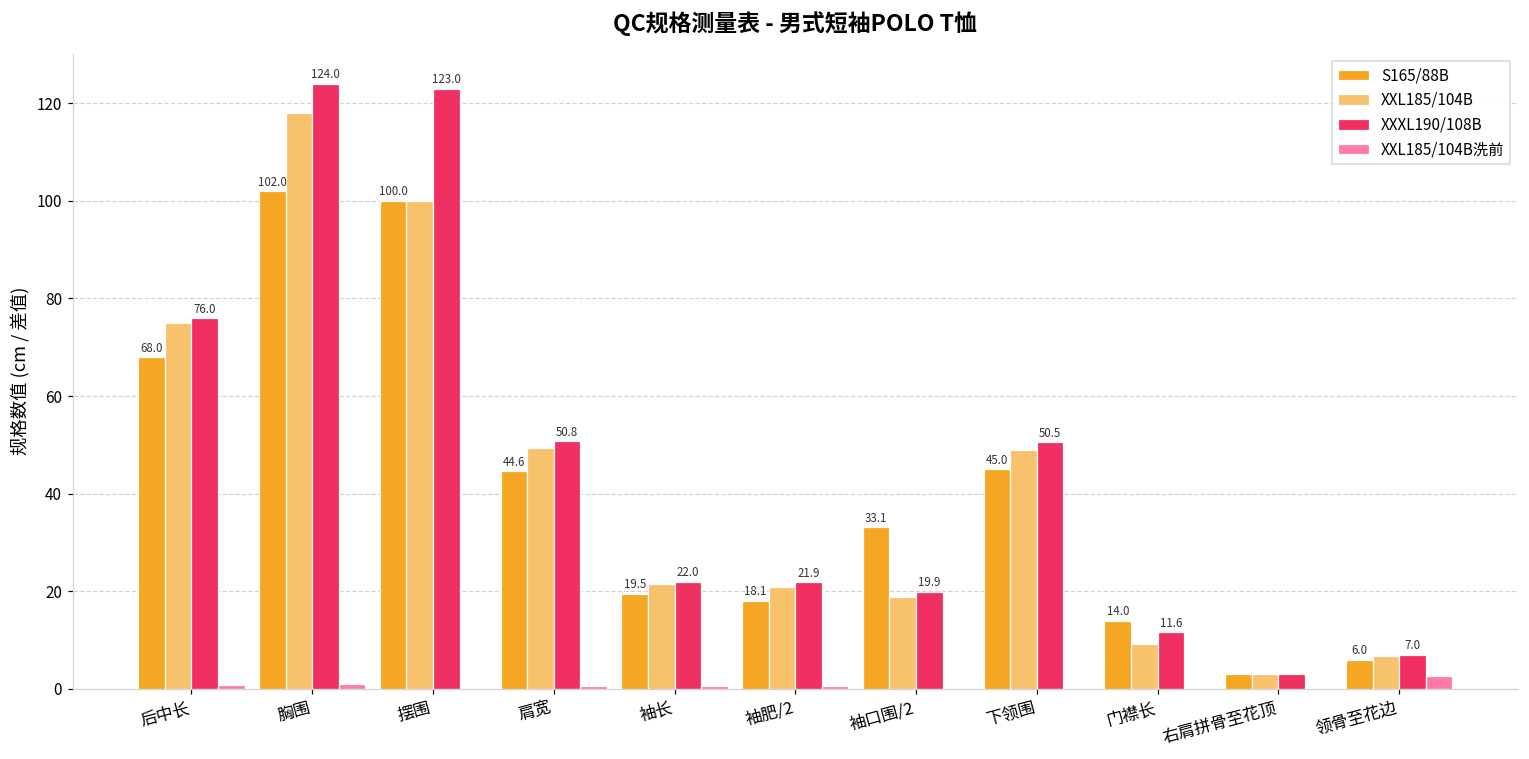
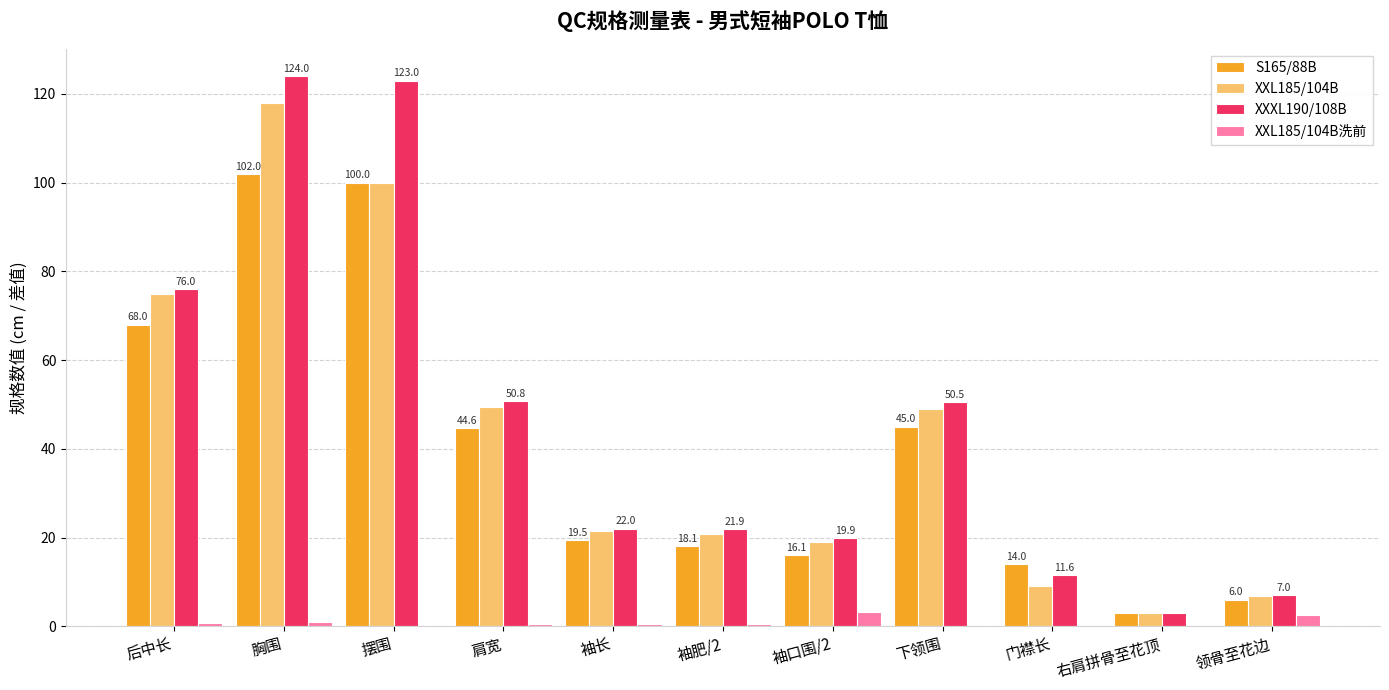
  {
    "S165/88B": {
      "后中长": 68.0,
      "胸围": 102.0,
      "摆围": 100.0,
      "肩宽": 44.6,
      "袖长": 19.5,
      "袖肥/2": 18.1,
-     "袖口围/2": 33.1,
+     "袖口围/2": 16.1,
      "下领围": 45.0,
      "门襟长": 14.0,
      "领骨至花边": 6.0
    },
    "XXL185/104B": {
      "后中长": 75,
      "胸围": 118,
      "肩宽": 49,
      "袖长": 22,
      "袖肥/2": 21,
      "袖口围/2": 19,
      "下领围": 49,
      "门襟长": 9,
      "右肩拼骨至花顶": 3,
      "领骨至花边": 7
    },
    "XXXL190/108B": {
      "后中长": 76.0,
      "胸围": 124.0,
      "摆围": 123.0,
      "肩宽": 50.8,
      "袖长": 22.0,
      "袖肥/2": 21.9,
      "袖口围/2": 19.9,
      "下领围": 50.5,
      "门襟长": 11.6,
      "领骨至花边": 7.0
    },
    "XXL185/104B洗前": {
      "后中长": 1,
      "胸围": 1,
      "摆围": 0,
      "袖长": 1,
-     "袖口围/2": 0,
+     "袖口围/2": 3,
      "下领围": 0,
      "门襟长": 0,
      "右肩拼骨至花顶": 0,
      "领骨至花边": 3
    }
  }
